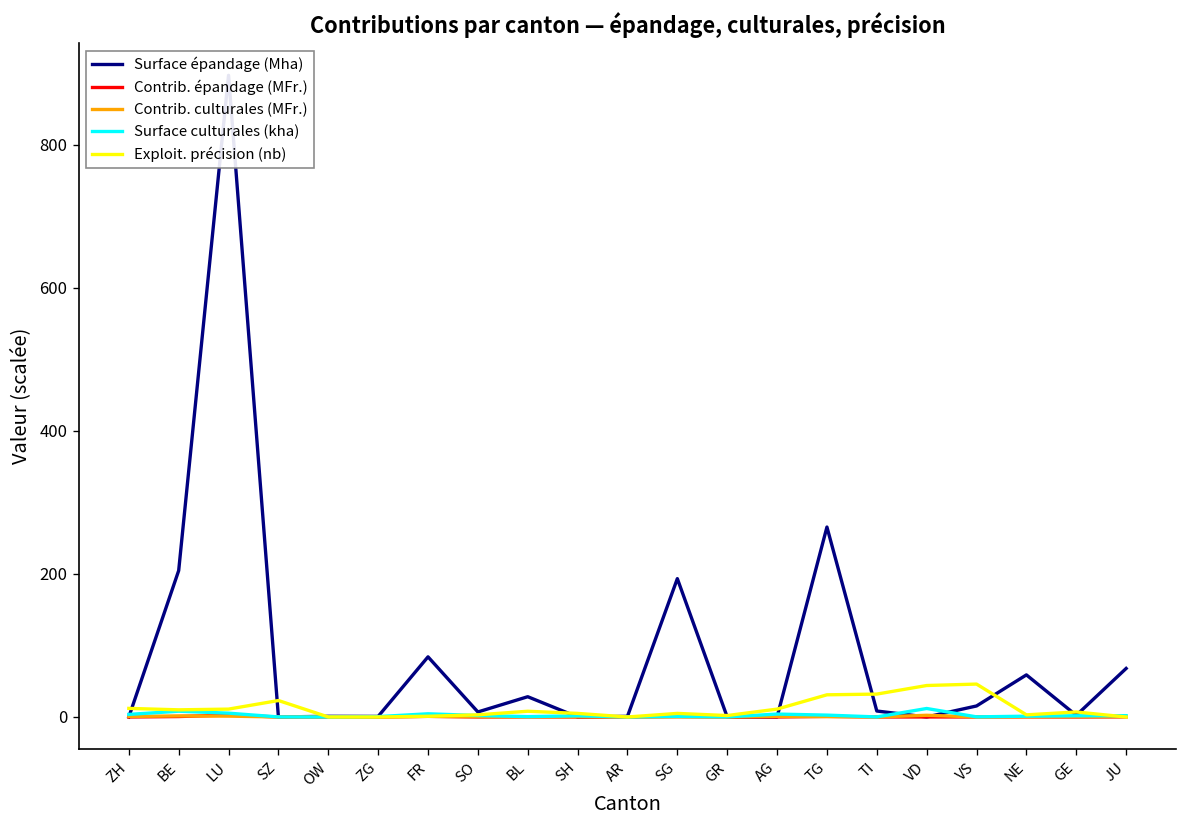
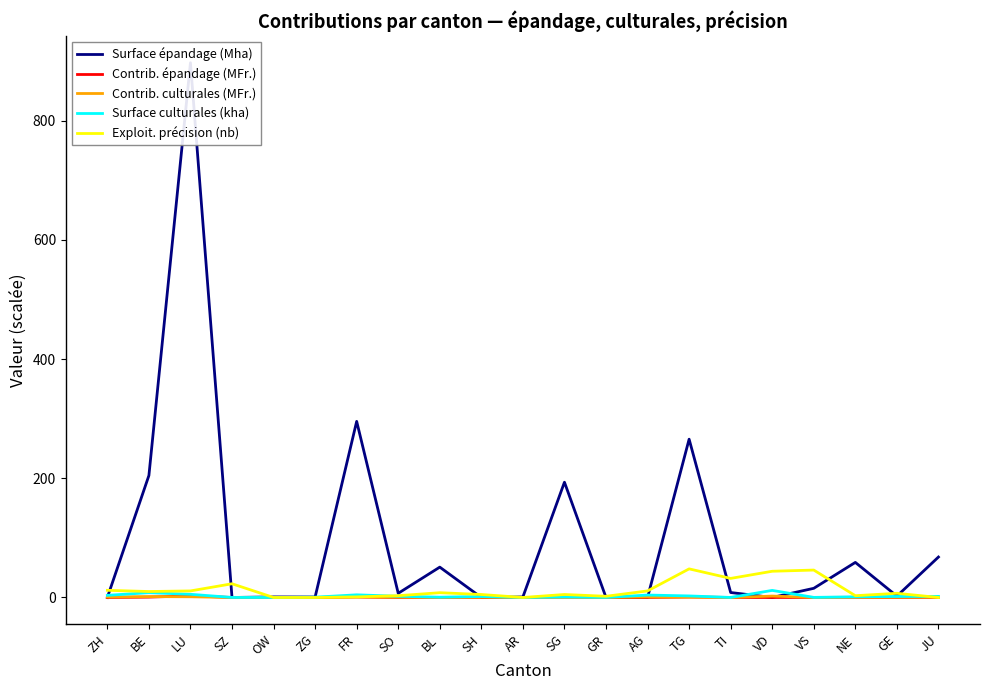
  {
    "Surface épandage (Mha)": {
      "BE": 200,
-     "FR": 80,
-     "BL": 30,
+     "FR": 300,
+     "BL": 50,
      "SG": 190,
      "TG": 270,
      "TI": 10,
      "VS": 20,
      "NE": 60,
      "JU": 70
    },
    "Surface culturales (kha)": {
      "VD": 10
    },
    "Exploit. précision (nb)": {
      "ZH": 10,
      "LU": 10,
      "SZ": 20,
      "BL": 10,
      "AG": 10,
-     "TG": 30,
+     "TG": 50,
      "TI": 30,
      "VD": 40,
      "VS": 50,
      "GE": 10
    }
  }
